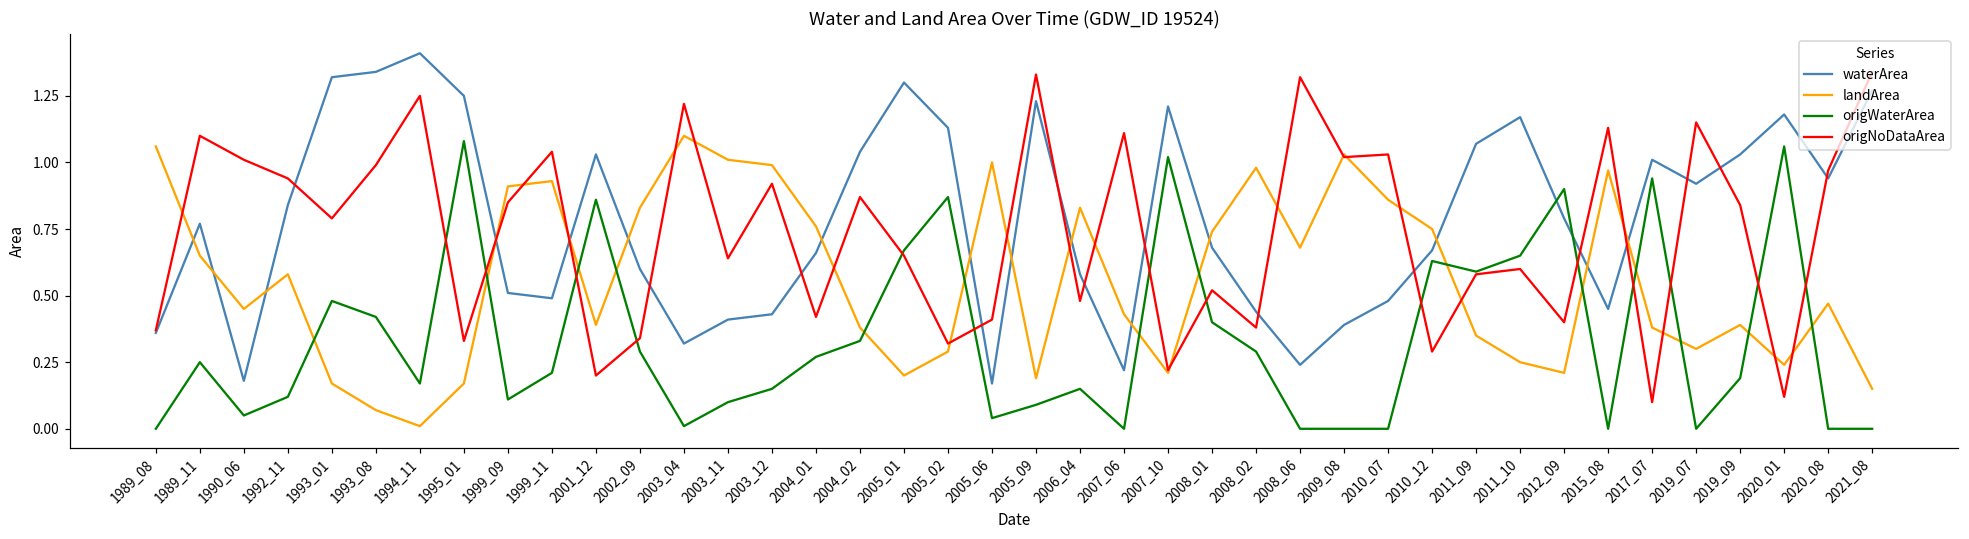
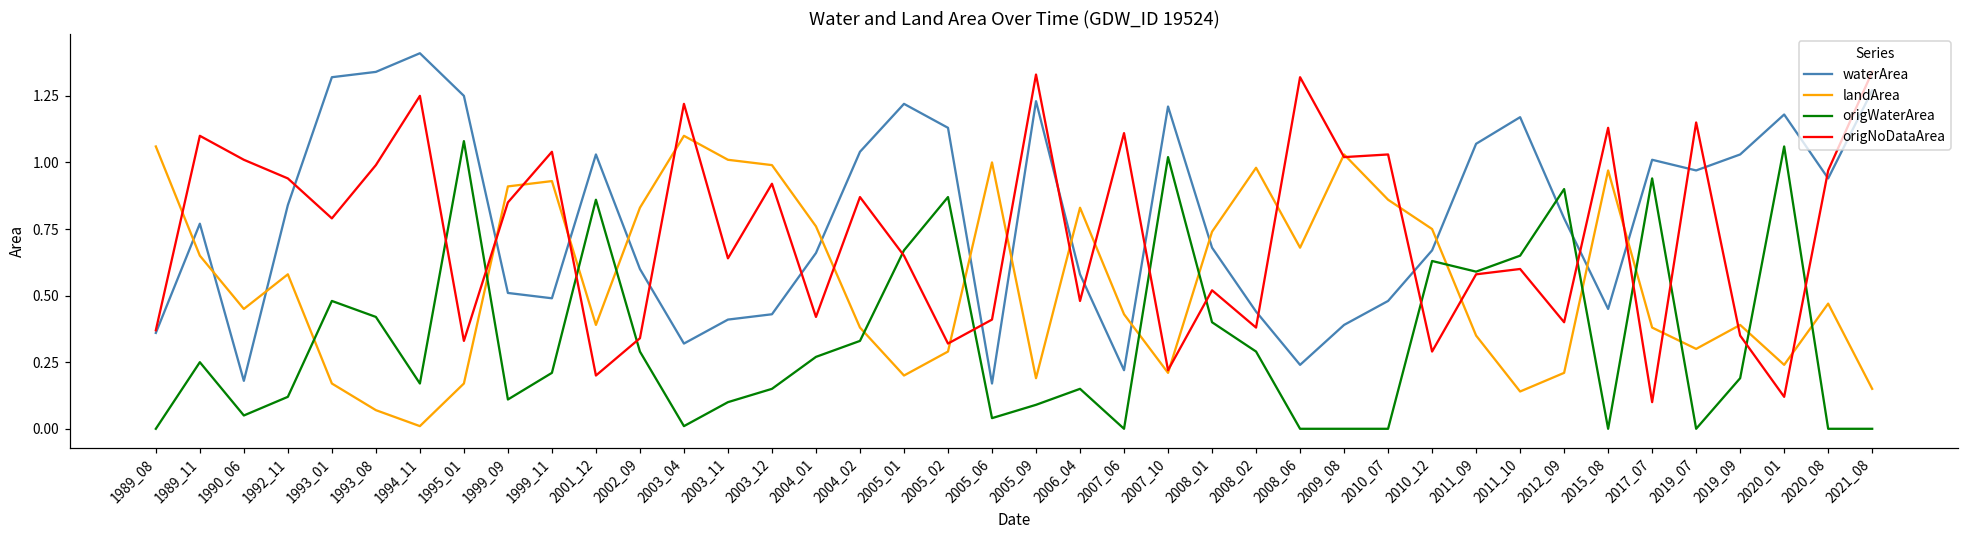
  {
    "waterArea": {
      "1989_11": 0.77,
      "1990_06": 0.18,
      "1992_11": 0.84,
      "1993_01": 1.32,
      "1993_08": 1.34,
      "1994_11": 1.41,
      "1995_01": 1.25,
      "1999_09": 0.51,
      "1999_11": 0.49,
      "2001_12": 1.03,
      "2002_09": 0.60,
      "2003_04": 0.32,
      "2003_11": 0.41,
      "2003_12": 0.43,
      "2004_01": 0.66,
      "2004_02": 1.04,
-     "2005_01": 1.30,
+     "2005_01": 1.22,
      "2005_02": 1.13,
      "2005_06": 0.17,
      "2005_09": 1.23,
      "2006_04": 0.58,
      "2007_06": 0.22,
      "2007_10": 1.21,
      "2008_01": 0.68,
      "2008_02": 0.44,
      "2008_06": 0.24,
      "2009_08": 0.39,
      "2010_07": 0.48,
      "2010_12": 0.67,
      "2011_09": 1.07,
      "2011_10": 1.17,
      "2012_09": 0.79,
      "2015_08": 0.45,
      "2017_07": 1.01,
-     "2019_07": 0.92,
+     "2019_07": 0.97,
      "2019_09": 1.03,
      "2020_01": 1.18,
      "2020_08": 0.94
    },
    "landArea": {
      "1989_08": 1.06,
      "1989_11": 0.65,
      "1990_06": 0.45,
      "1992_11": 0.58,
      "1993_01": 0.17,
      "1993_08": 0.07,
      "1994_11": 0.01,
      "1995_01": 0.17,
      "1999_09": 0.91,
      "1999_11": 0.93,
      "2001_12": 0.39,
      "2002_09": 0.83,
      "2003_04": 1.10,
      "2003_11": 1.01,
      "2003_12": 0.99,
      "2004_01": 0.76,
      "2004_02": 0.38,
      "2005_01": 0.20,
      "2005_02": 0.29,
      "2005_06": 1.00,
      "2005_09": 0.19,
      "2006_04": 0.83,
      "2007_06": 0.43,
      "2008_01": 0.74,
      "2008_02": 0.98,
      "2008_06": 0.68,
      "2010_07": 0.86,
      "2010_12": 0.75,
      "2011_09": 0.35,
-     "2011_10": 0.25,
+     "2011_10": 0.14,
      "2012_09": 0.21,
      "2015_08": 0.97,
      "2017_07": 0.38,
      "2019_07": 0.30,
      "2019_09": 0.39,
      "2020_01": 0.24,
      "2020_08": 0.47,
      "2021_08": 0.15
    },
    "origWaterArea": {
      "1989_08": 0.00,
      "1989_11": 0.25,
      "1990_06": 0.05,
      "1992_11": 0.12,
      "1993_01": 0.48,
      "1993_08": 0.42,
      "1994_11": 0.17,
      "1995_01": 1.08,
      "1999_09": 0.11,
      "1999_11": 0.21,
      "2001_12": 0.86,
      "2002_09": 0.29,
      "2003_04": 0.01,
      "2003_11": 0.10,
      "2003_12": 0.15,
      "2004_01": 0.27,
      "2004_02": 0.33,
      "2005_01": 0.67,
      "2005_02": 0.87,
      "2005_06": 0.04,
      "2005_09": 0.09,
      "2006_04": 0.15,
      "2007_06": 0.00,
      "2007_10": 1.02,
      "2008_01": 0.40,
      "2008_02": 0.29,
      "2008_06": 0.00,
      "2009_08": 0.00,
      "2010_07": 0.00,
      "2010_12": 0.63,
      "2011_10": 0.65,
      "2012_09": 0.90,
      "2015_08": 0.00,
      "2017_07": 0.94,
      "2019_07": 0.00,
      "2019_09": 0.19,
      "2020_01": 1.06,
      "2020_08": 0.00,
      "2021_08": 0.00
    },
    "origNoDataArea": {
      "1989_11": 1.10,
      "1990_06": 1.01,
      "1992_11": 0.94,
      "1993_01": 0.79,
      "1993_08": 0.99,
      "1994_11": 1.25,
      "1995_01": 0.33,
      "1999_09": 0.85,
      "1999_11": 1.04,
      "2001_12": 0.20,
      "2002_09": 0.34,
      "2003_04": 1.22,
      "2003_11": 0.64,
      "2003_12": 0.92,
      "2004_01": 0.42,
      "2004_02": 0.87,
      "2005_01": 0.65,
      "2005_02": 0.32,
      "2005_06": 0.41,
      "2005_09": 1.33,
      "2006_04": 0.48,
      "2007_06": 1.11,
      "2008_01": 0.52,
      "2008_02": 0.38,
      "2008_06": 1.32,
      "2010_07": 1.03,
      "2010_12": 0.29,
      "2011_10": 0.60,
      "2012_09": 0.40,
      "2015_08": 1.13,
      "2017_07": 0.10,
      "2019_07": 1.15,
-     "2019_09": 0.84,
+     "2019_09": 0.35,
      "2020_01": 0.12,
      "2020_08": 0.97
    }
  }
